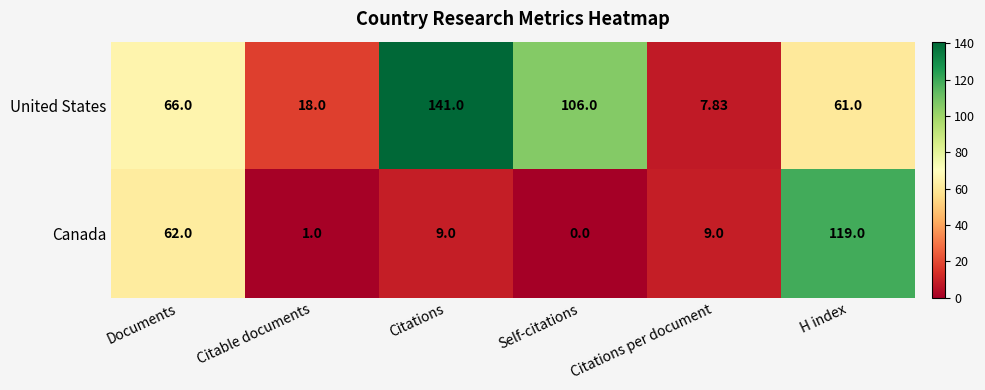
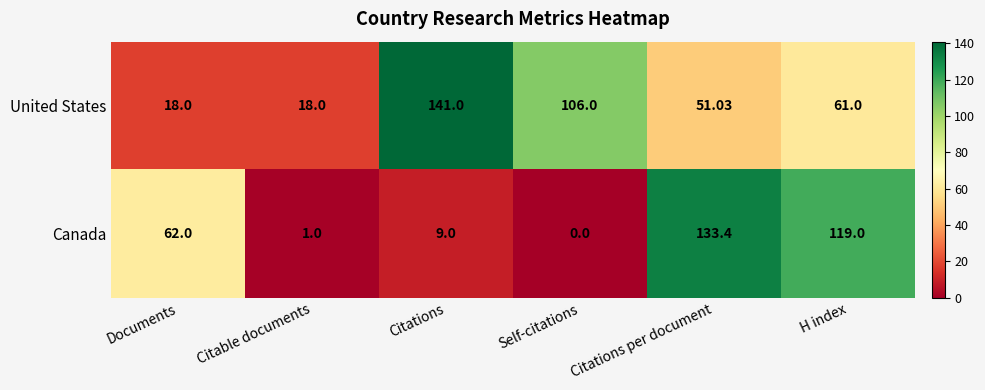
  {
    "United States": {
-     "Documents": 66.0,
+     "Documents": 18.0,
      "Citable documents": 18.0,
      "Citations": 141.0,
      "Self-citations": 106.0,
-     "Citations per document": 7.83,
+     "Citations per document": 51.03,
      "H index": 61.0
    },
    "Canada": {
      "Documents": 62.0,
      "Citable documents": 1.0,
      "Citations": 9.0,
      "Self-citations": 0.0,
-     "Citations per document": 9.0,
+     "Citations per document": 133.4,
      "H index": 119.0
    }
  }
